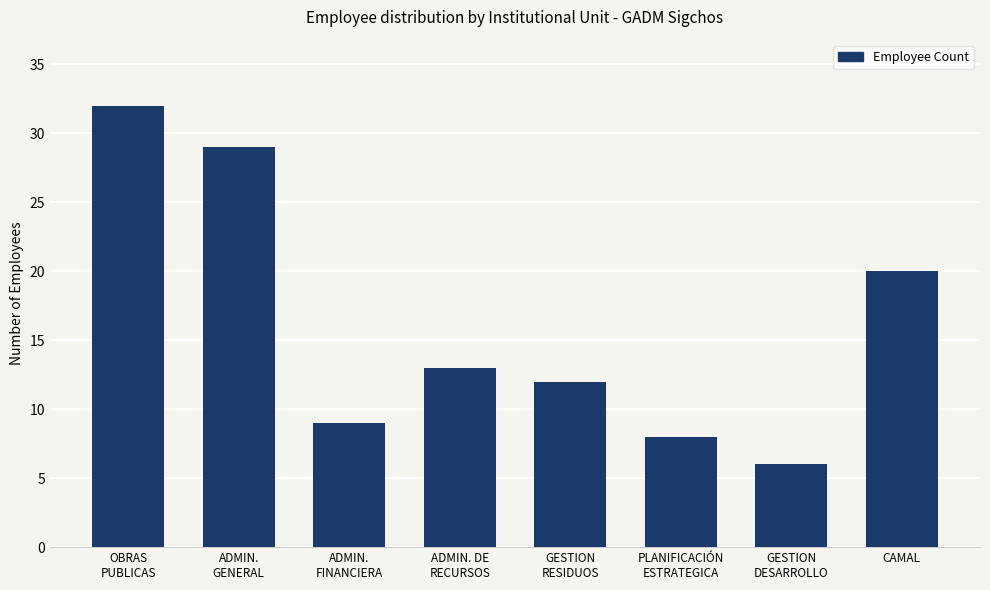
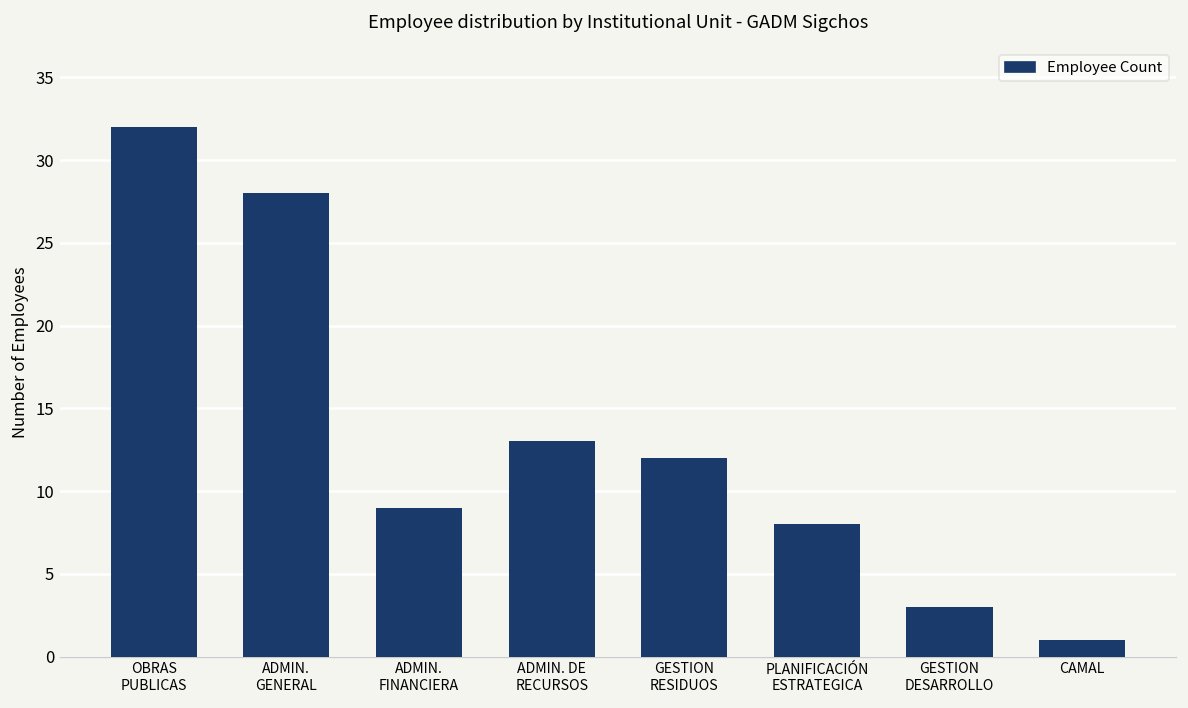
  {
    "OBRAS PUBLICAS": 32,
-   "ADMIN. GENERAL": 29,
+   "ADMIN. GENERAL": 28,
    "ADMIN. FINANCIERA": 9,
    "ADMIN. DE RECURSOS": 13,
    "GESTION RESIDUOS": 12,
    "PLANIFICACIÓN ESTRATEGICA": 8,
-   "GESTION DESARROLLO": 6,
-   "CAMAL": 20
+   "GESTION DESARROLLO": 3,
+   "CAMAL": 1
  }
